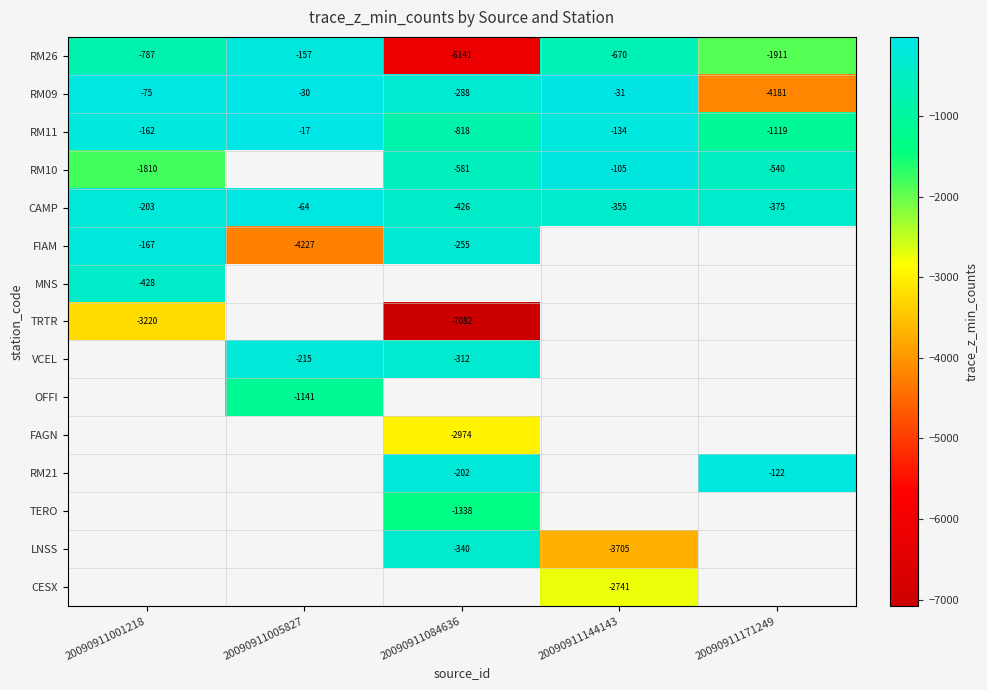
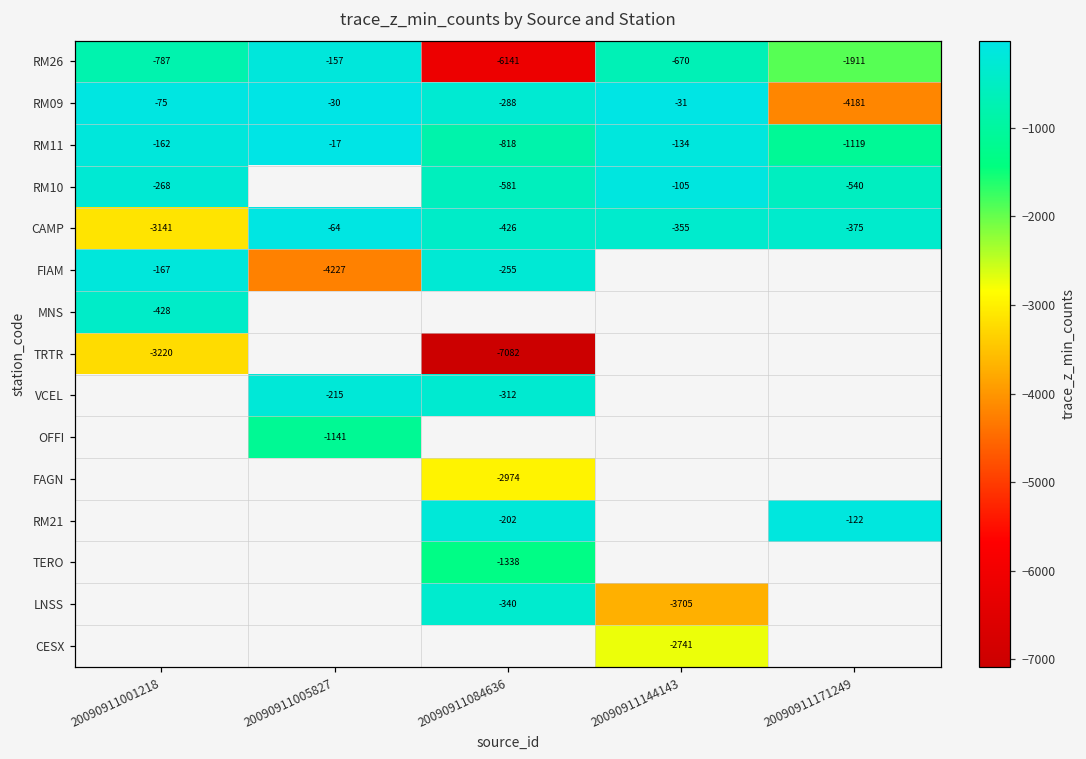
  {
    "RM26": {
      "20090911001218": -787,
      "20090911005827": -157,
      "20090911084636": -6141,
      "20090911144143": -670,
      "20090911171249": -1911
    },
    "RM09": {
      "20090911001218": -75,
      "20090911005827": -30,
      "20090911084636": -288,
      "20090911144143": -31,
      "20090911171249": -4181
    },
    "RM11": {
      "20090911001218": -162,
      "20090911005827": -17,
      "20090911084636": -818,
      "20090911144143": -134,
      "20090911171249": -1119
    },
    "RM10": {
-     "20090911001218": -1810,
+     "20090911001218": -268,
      "20090911084636": -581,
      "20090911144143": -105,
      "20090911171249": -540
    },
    "CAMP": {
-     "20090911001218": -203,
+     "20090911001218": -3141,
      "20090911005827": -64,
      "20090911084636": -426,
      "20090911144143": -355,
      "20090911171249": -375
    },
    "FIAM": {
      "20090911001218": -167,
      "20090911005827": -4227,
      "20090911084636": -255
    },
    "MNS": {
      "20090911001218": -428
    },
    "TRTR": {
      "20090911001218": -3220,
      "20090911084636": -7082
    },
    "VCEL": {
      "20090911005827": -215,
      "20090911084636": -312
    },
    "OFFI": {
      "20090911005827": -1141
    },
    "FAGN": {
      "20090911084636": -2974
    },
    "RM21": {
      "20090911084636": -202,
      "20090911171249": -122
    },
    "TERO": {
      "20090911084636": -1338
    },
    "LNSS": {
      "20090911084636": -340,
      "20090911144143": -3705
    },
    "CESX": {
      "20090911144143": -2741
    }
  }
